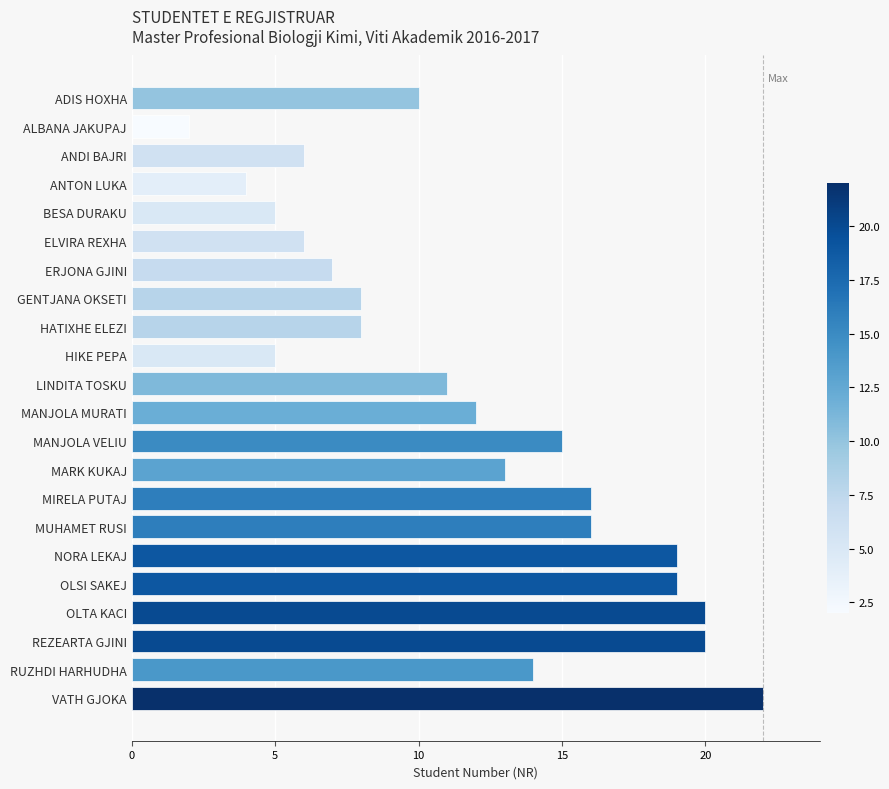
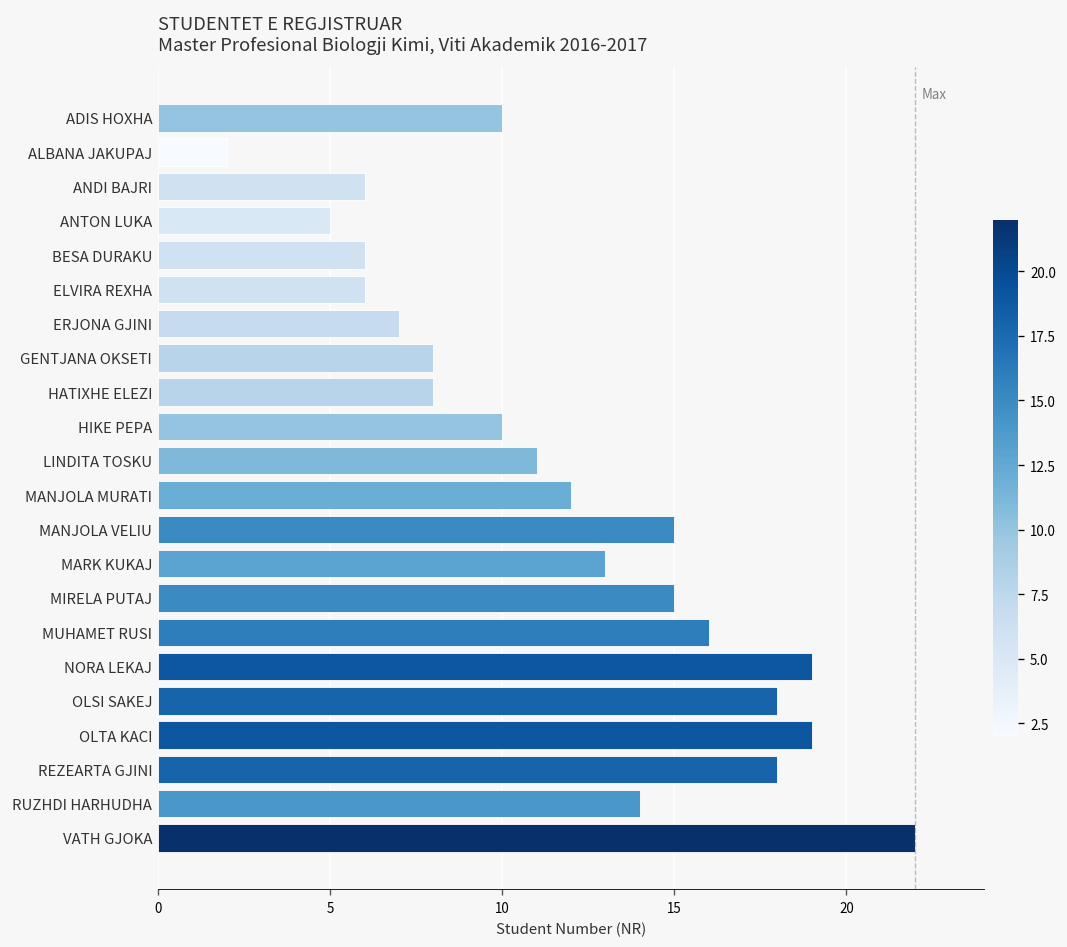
  {
    "ADIS HOXHA": 10,
    "ALBANA JAKUPAJ": 2,
    "ANDI BAJRI": 6,
-   "ANTON LUKA": 4,
-   "BESA DURAKU": 5,
+   "ANTON LUKA": 5,
+   "BESA DURAKU": 6,
    "ELVIRA REXHA": 6,
    "ERJONA GJINI": 7,
    "GENTJANA OKSETI": 8,
    "HATIXHE ELEZI": 8,
-   "HIKE PEPA": 5,
+   "HIKE PEPA": 10,
    "LINDITA TOSKU": 11,
    "MANJOLA MURATI": 12,
    "MANJOLA VELIU": 15,
    "MARK KUKAJ": 13,
-   "MIRELA PUTAJ": 16,
+   "MIRELA PUTAJ": 15,
    "MUHAMET RUSI": 16,
    "NORA LEKAJ": 19,
-   "OLSI SAKEJ": 19,
-   "OLTA KACI": 20,
-   "REZEARTA GJINI": 20,
+   "OLSI SAKEJ": 18,
+   "OLTA KACI": 19,
+   "REZEARTA GJINI": 18,
    "RUZHDI HARHUDHA": 14,
    "VATH GJOKA": 22
  }
